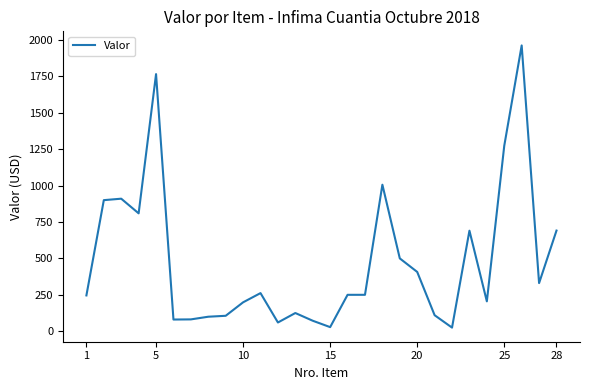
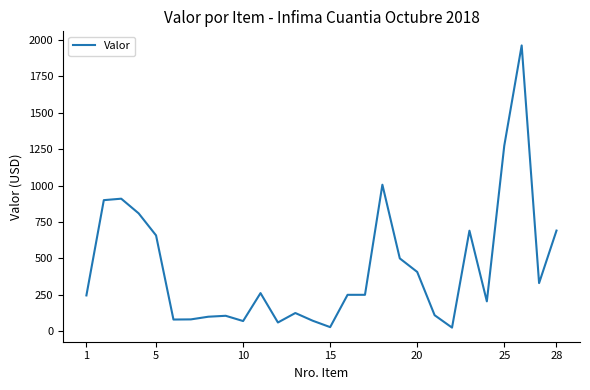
  {
    "1": 250,
-   "5": 1770,
-   "10": 200,
+   "5": 660,
+   "10": 70,
    "15": 30,
    "20": 410,
    "25": 1270,
    "28": 690
  }
